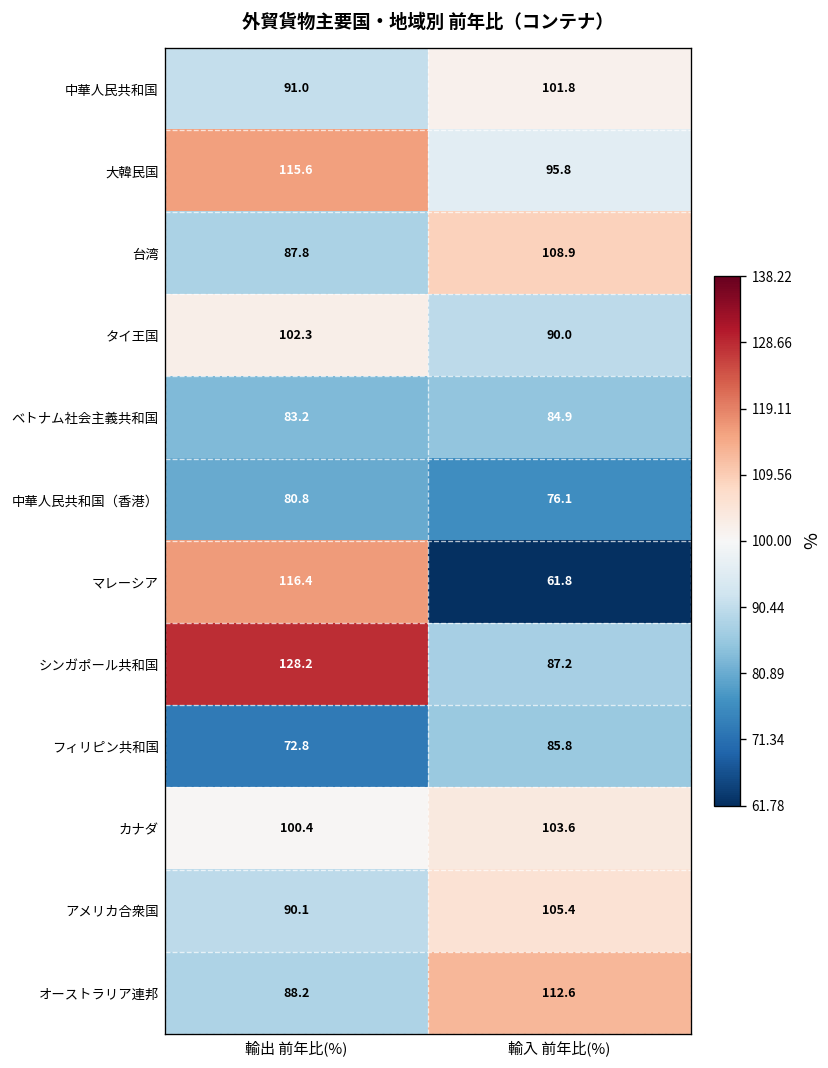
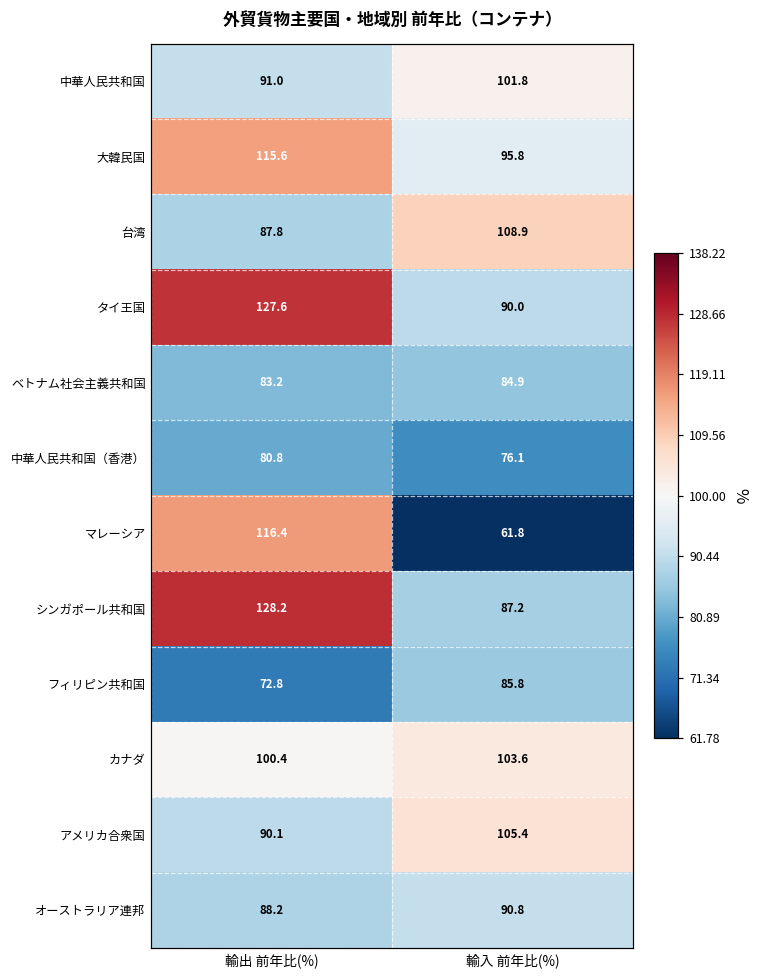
  {
    "中華人民共和国": {
      "輸出 前年比(%)": 91.0,
      "輸入 前年比(%)": 101.8
    },
    "大韓民国": {
      "輸出 前年比(%)": 115.6,
      "輸入 前年比(%)": 95.8
    },
    "台湾": {
      "輸出 前年比(%)": 87.8,
      "輸入 前年比(%)": 108.9
    },
    "タイ王国": {
-     "輸出 前年比(%)": 102.3,
+     "輸出 前年比(%)": 127.6,
      "輸入 前年比(%)": 90.0
    },
    "ベトナム社会主義共和国": {
      "輸出 前年比(%)": 83.2,
      "輸入 前年比(%)": 84.9
    },
    "中華人民共和国（香港）": {
      "輸出 前年比(%)": 80.8,
      "輸入 前年比(%)": 76.1
    },
    "マレーシア": {
      "輸出 前年比(%)": 116.4,
      "輸入 前年比(%)": 61.8
    },
    "シンガポール共和国": {
      "輸出 前年比(%)": 128.2,
      "輸入 前年比(%)": 87.2
    },
    "フィリピン共和国": {
      "輸出 前年比(%)": 72.8,
      "輸入 前年比(%)": 85.8
    },
    "カナダ": {
      "輸出 前年比(%)": 100.4,
      "輸入 前年比(%)": 103.6
    },
    "アメリカ合衆国": {
      "輸出 前年比(%)": 90.1,
      "輸入 前年比(%)": 105.4
    },
    "オーストラリア連邦": {
      "輸出 前年比(%)": 88.2,
-     "輸入 前年比(%)": 112.6
+     "輸入 前年比(%)": 90.8
    }
  }
